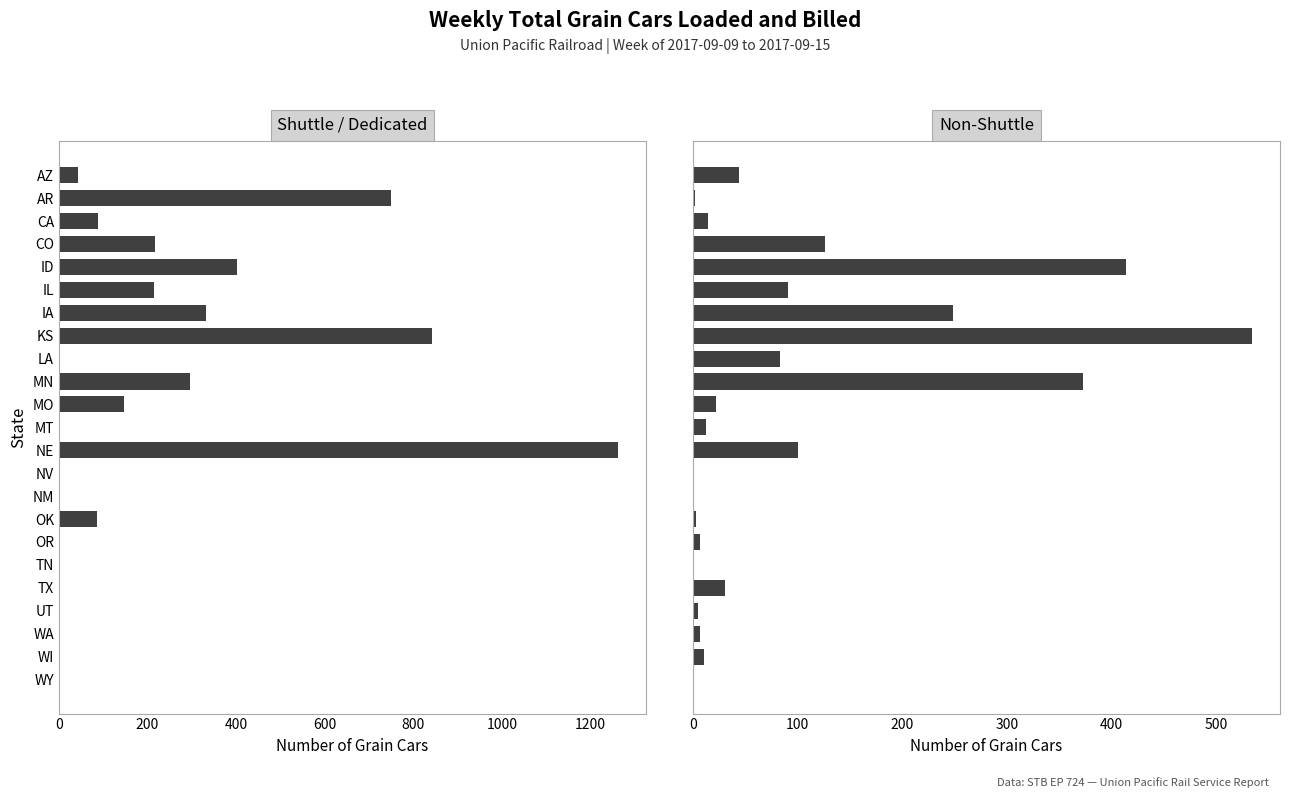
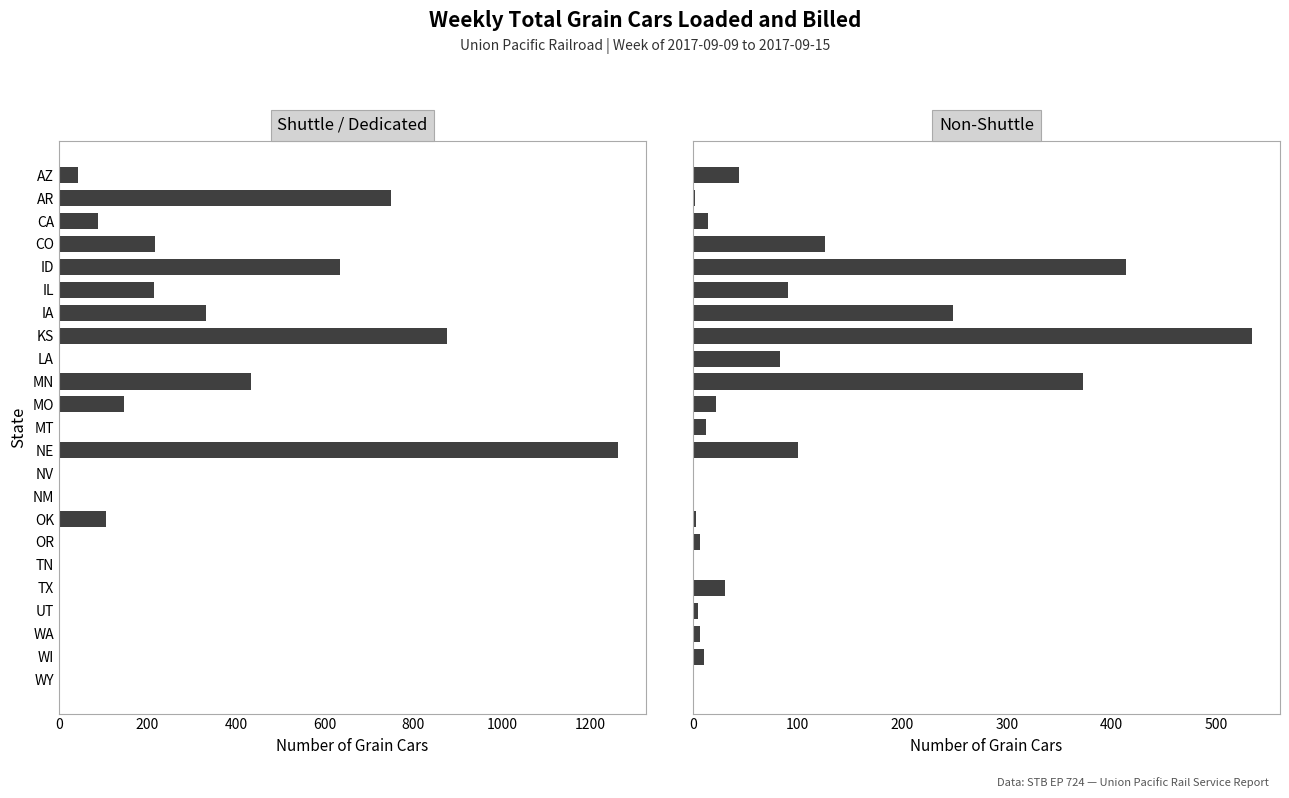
  {
    "Shuttle / Dedicated": {
      "AZ": 40,
      "AR": 750,
      "CA": 90,
      "CO": 220,
-     "ID": 400,
+     "ID": 630,
      "IL": 210,
      "IA": 330,
-     "KS": 840,
+     "KS": 880,
      "LA": 0,
-     "MN": 300,
+     "MN": 430,
      "MO": 150,
      "MT": 0,
      "NE": 1260,
      "NV": 0,
      "NM": 0,
-     "OK": 90,
+     "OK": 110,
      "OR": 0,
      "TN": 0,
      "TX": 0,
      "UT": 0,
      "WA": 0,
      "WI": 0,
      "WY": 0
    }
  }
